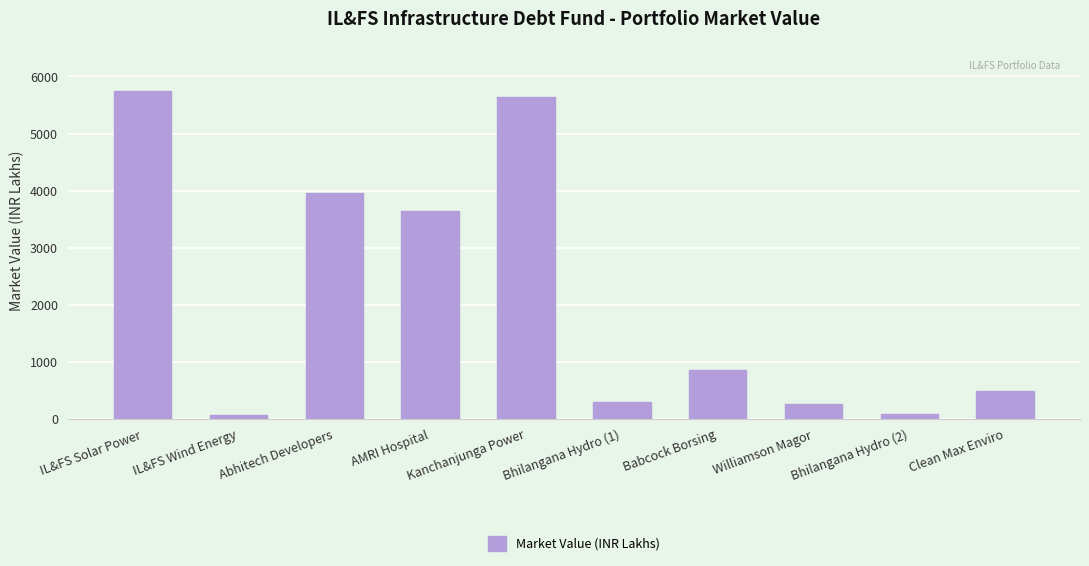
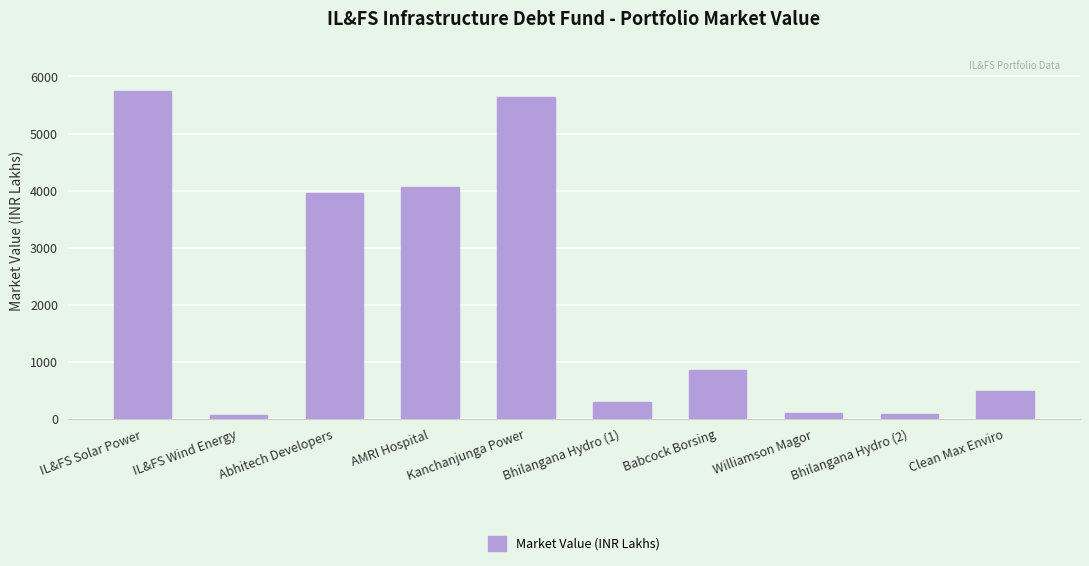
  {
    "IL&FS Solar Power": 5800,
    "IL&FS Wind Energy": 100,
    "Abhitech Developers": 4000,
-   "AMRI Hospital": 3600,
+   "AMRI Hospital": 4100,
    "Kanchanjunga Power": 5600,
    "Bhilangana Hydro (1)": 300,
    "Babcock Borsing": 800,
-   "Williamson Magor": 300,
+   "Williamson Magor": 100,
    "Bhilangana Hydro (2)": 100,
    "Clean Max Enviro": 500
  }
